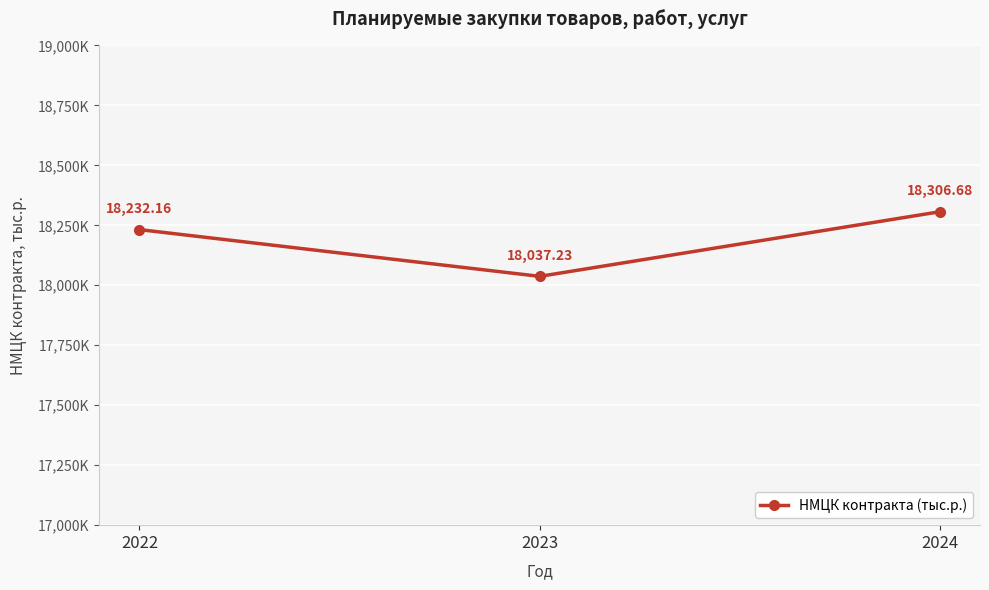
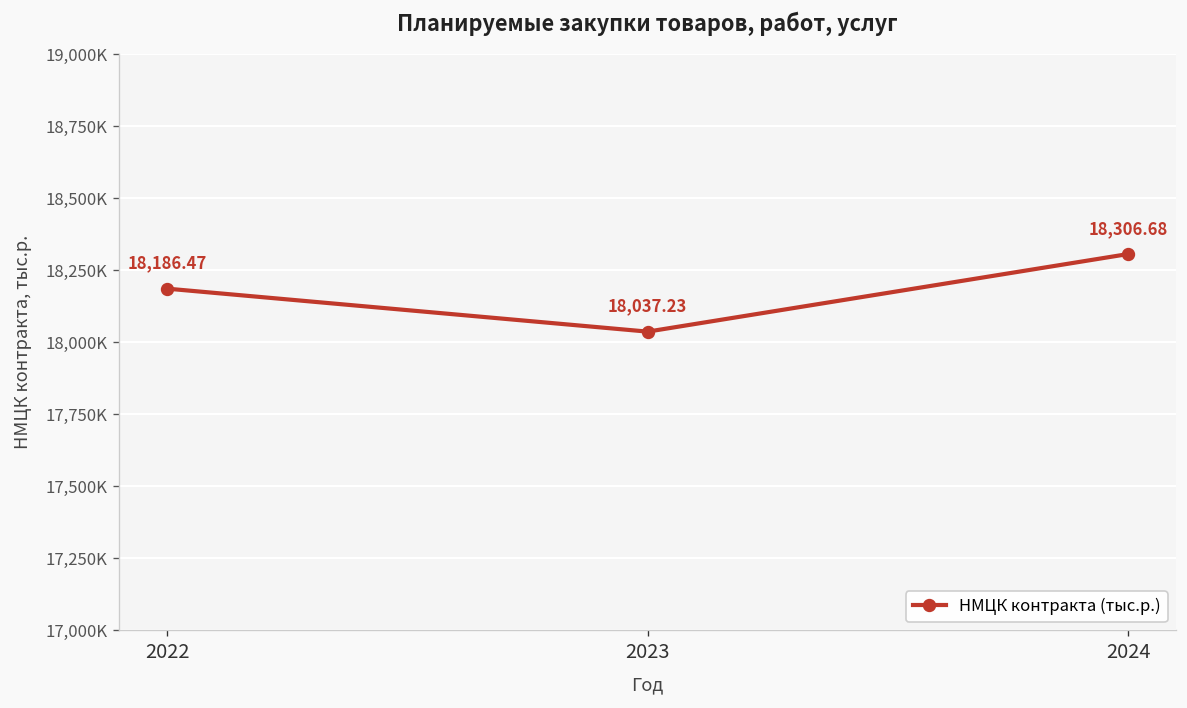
  {
-   "2022": "18,232.16",
+   "2022": "18,186.47",
    "2023": "18,037.23",
    "2024": "18,306.68"
  }
